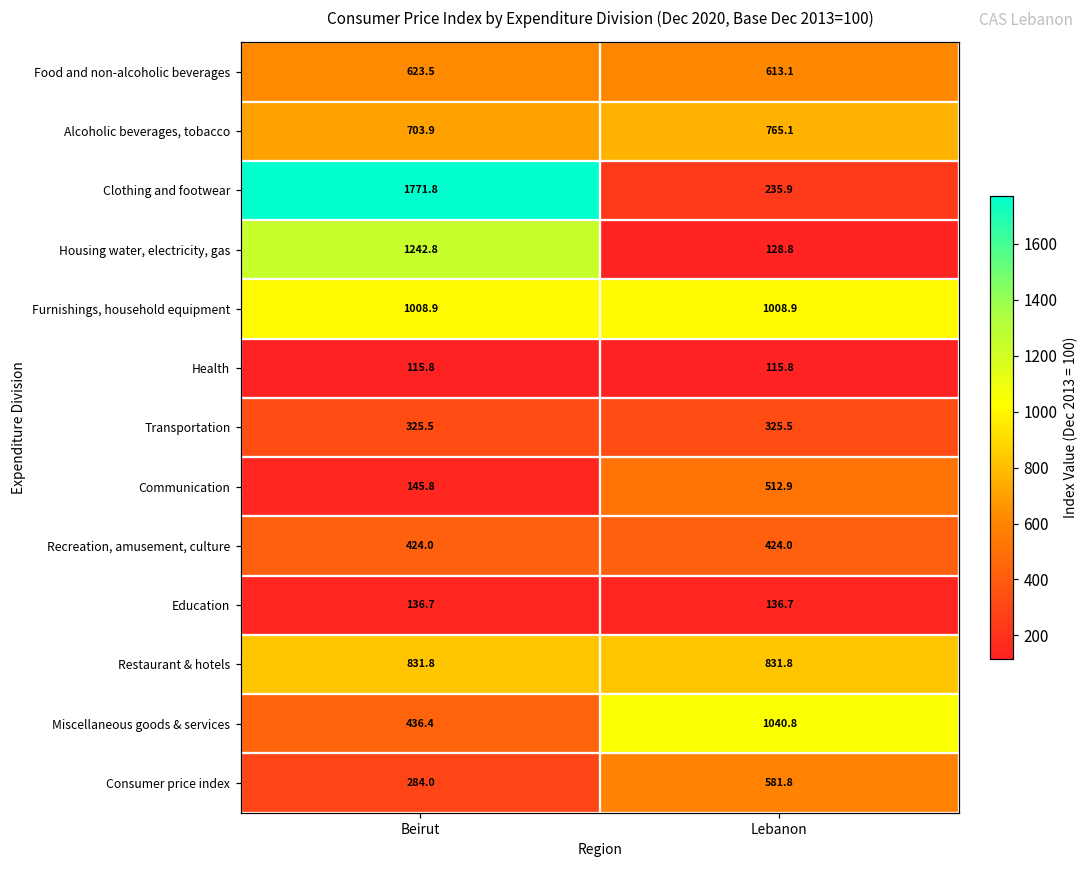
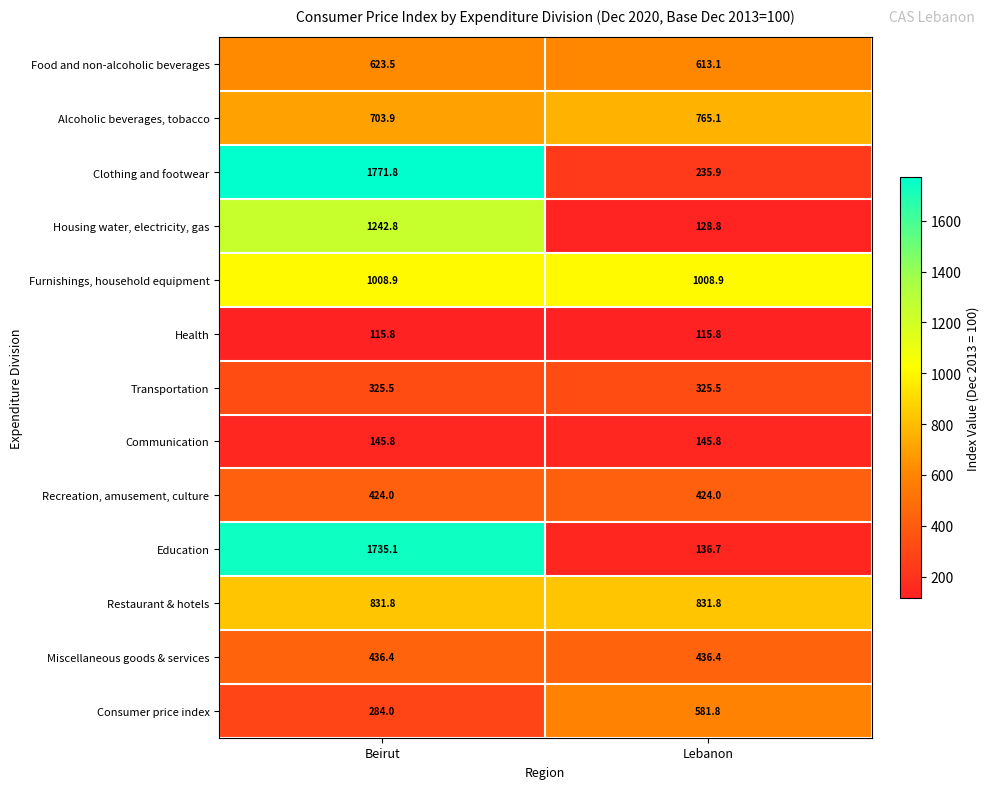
  {
    "Food and non-alcoholic beverages": {
      "Beirut": 623.5,
      "Lebanon": 613.1
    },
    "Alcoholic beverages, tobacco": {
      "Beirut": 703.9,
      "Lebanon": 765.1
    },
    "Clothing and footwear": {
      "Beirut": 1771.8,
      "Lebanon": 235.9
    },
    "Housing water, electricity, gas": {
      "Beirut": 1242.8,
      "Lebanon": 128.8
    },
    "Furnishings, household equipment": {
      "Beirut": 1008.9,
      "Lebanon": 1008.9
    },
    "Health": {
      "Beirut": 115.8,
      "Lebanon": 115.8
    },
    "Transportation": {
      "Beirut": 325.5,
      "Lebanon": 325.5
    },
    "Communication": {
      "Beirut": 145.8,
-     "Lebanon": 512.9
+     "Lebanon": 145.8
    },
    "Recreation, amusement, culture": {
      "Beirut": 424.0,
      "Lebanon": 424.0
    },
    "Education": {
-     "Beirut": 136.7,
+     "Beirut": 1735.1,
      "Lebanon": 136.7
    },
    "Restaurant & hotels": {
      "Beirut": 831.8,
      "Lebanon": 831.8
    },
    "Miscellaneous goods & services": {
      "Beirut": 436.4,
-     "Lebanon": 1040.8
+     "Lebanon": 436.4
    },
    "Consumer price index": {
      "Beirut": 284.0,
      "Lebanon": 581.8
    }
  }
